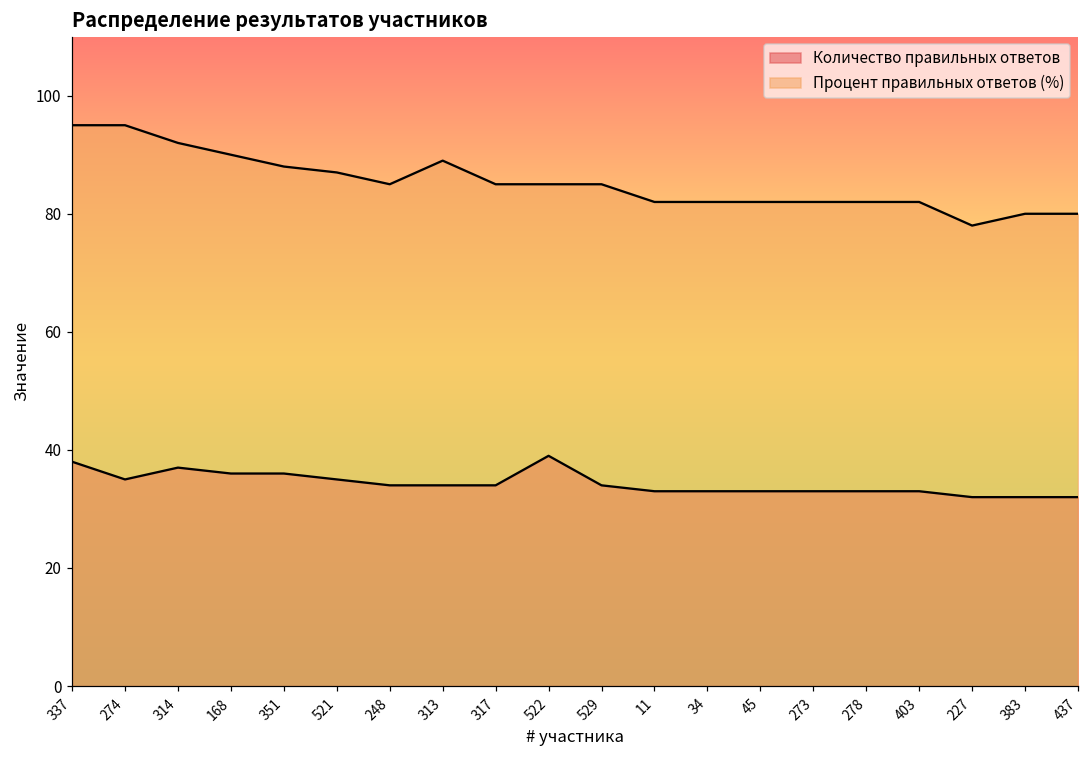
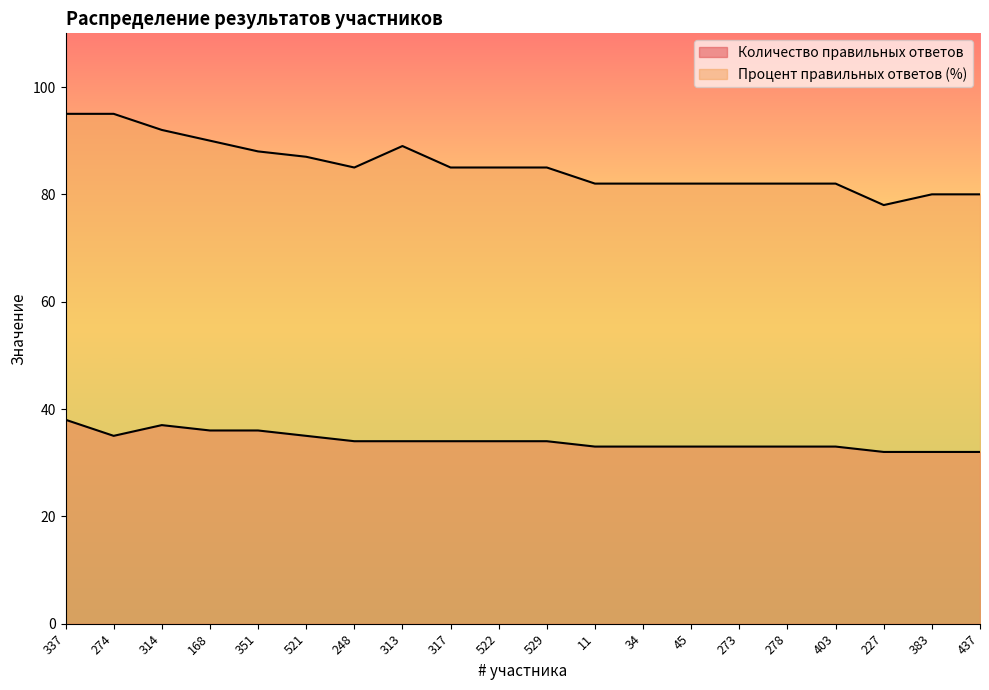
  {
    "Количество правильных ответов": {
      "337": 38,
      "274": 35,
      "314": 37,
      "168": 36,
      "351": 36,
      "521": 35,
      "248": 34,
      "313": 34,
      "317": 34,
-     "522": 39,
+     "522": 34,
      "529": 34,
      "11": 33,
      "34": 33,
      "45": 33,
      "273": 33,
      "278": 33,
      "403": 33,
      "227": 32,
      "383": 32,
      "437": 32
    },
    "Процент правильных ответов (%)": {
      "337": 95,
      "274": 95,
      "314": 92,
      "168": 90,
      "351": 88,
      "521": 87,
      "248": 85,
      "313": 89,
      "317": 85,
      "522": 85,
      "529": 85,
      "11": 82,
      "34": 82,
      "45": 82,
      "273": 82,
      "278": 82,
      "403": 82,
      "227": 78,
      "383": 80,
      "437": 80
    }
  }
